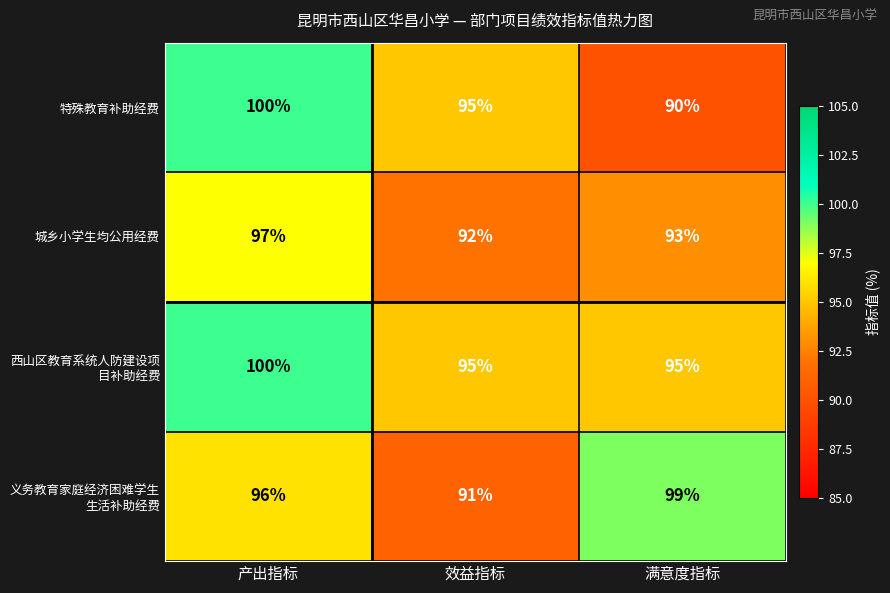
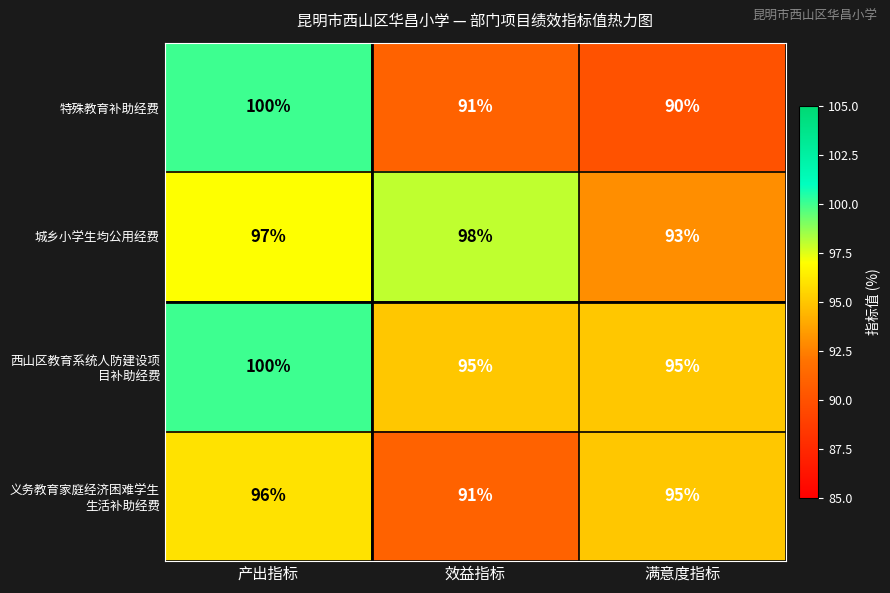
  {
    "特殊教育补助经费": {
      "产出指标": "100%",
-     "效益指标": "95%",
+     "效益指标": "91%",
      "满意度指标": "90%"
    },
    "城乡小学生均公用经费": {
      "产出指标": "97%",
-     "效益指标": "92%",
+     "效益指标": "98%",
      "满意度指标": "93%"
    },
    "西山区教育系统人防建设项 目补助经费": {
      "产出指标": "100%",
      "效益指标": "95%",
      "满意度指标": "95%"
    },
    "义务教育家庭经济困难学生 生活补助经费": {
      "产出指标": "96%",
      "效益指标": "91%",
-     "满意度指标": "99%"
+     "满意度指标": "95%"
    }
  }
